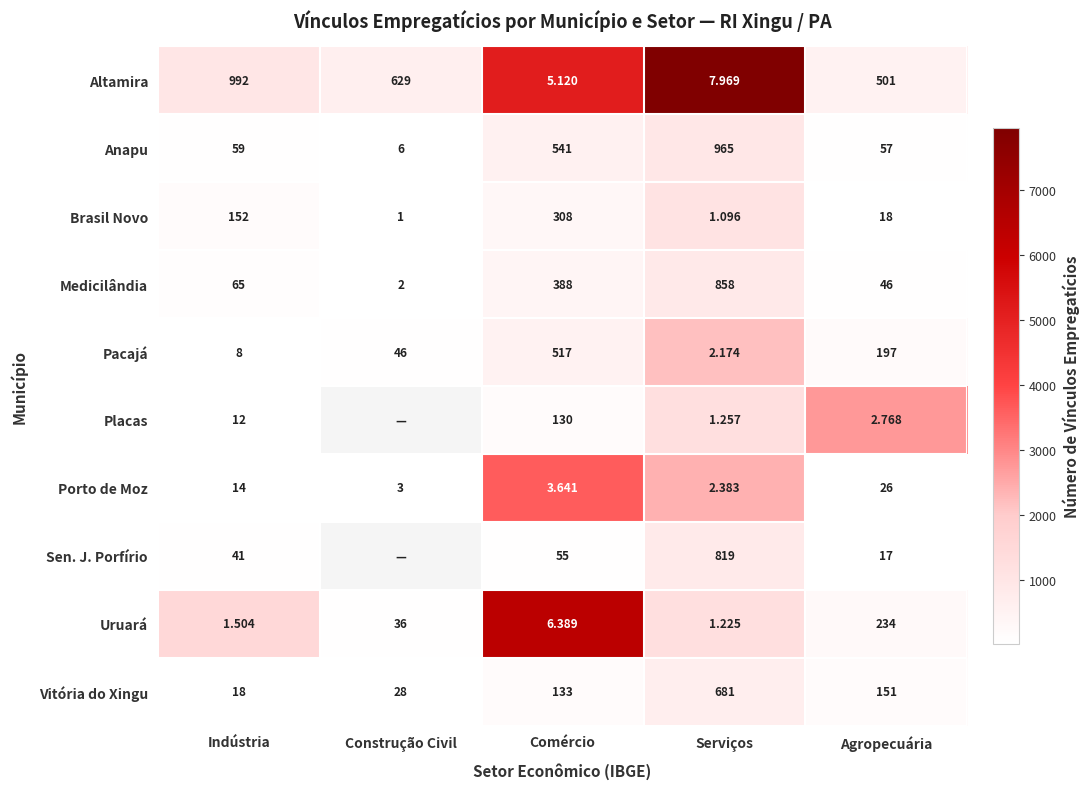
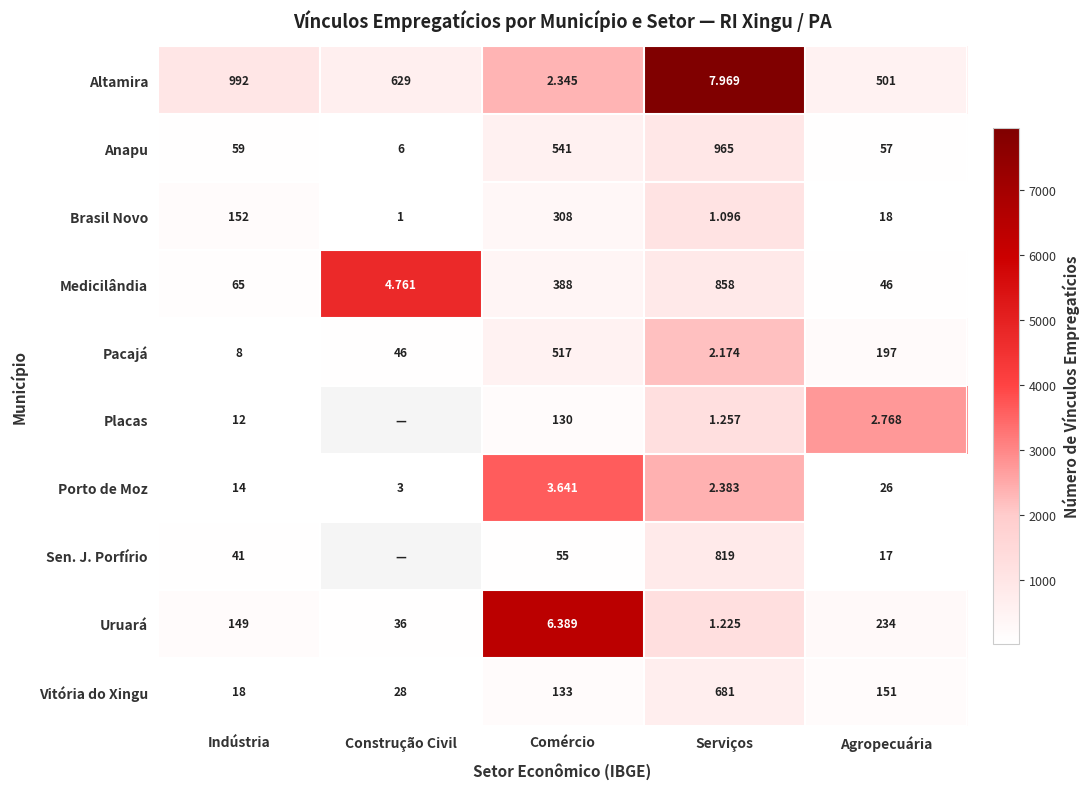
  {
    "Altamira": {
      "Indústria": 992,
      "Construção Civil": 629,
-     "Comércio": 5.120,
+     "Comércio": 2.345,
      "Serviços": 7.969,
      "Agropecuária": 501
    },
    "Anapu": {
      "Indústria": 59,
      "Construção Civil": 6,
      "Comércio": 541,
      "Serviços": 965,
      "Agropecuária": 57
    },
    "Brasil Novo": {
      "Indústria": 152,
      "Construção Civil": 1,
      "Comércio": 308,
      "Serviços": 1.096,
      "Agropecuária": 18
    },
    "Medicilândia": {
      "Indústria": 65,
-     "Construção Civil": 2,
+     "Construção Civil": 4.761,
      "Comércio": 388,
      "Serviços": 858,
      "Agropecuária": 46
    },
    "Pacajá": {
      "Indústria": 8,
      "Construção Civil": 46,
      "Comércio": 517,
      "Serviços": 2.174,
      "Agropecuária": 197
    },
    "Placas": {
      "Indústria": 12,
      "Comércio": 130,
      "Serviços": 1.257,
      "Agropecuária": 2.768
    },
    "Porto de Moz": {
      "Indústria": 14,
      "Construção Civil": 3,
      "Comércio": 3.641,
      "Serviços": 2.383,
      "Agropecuária": 26
    },
    "Sen. J. Porfírio": {
      "Indústria": 41,
      "Comércio": 55,
      "Serviços": 819,
      "Agropecuária": 17
    },
    "Uruará": {
-     "Indústria": 1.504,
+     "Indústria": 149,
      "Construção Civil": 36,
      "Comércio": 6.389,
      "Serviços": 1.225,
      "Agropecuária": 234
    },
    "Vitória do Xingu": {
      "Indústria": 18,
      "Construção Civil": 28,
      "Comércio": 133,
      "Serviços": 681,
      "Agropecuária": 151
    }
  }
